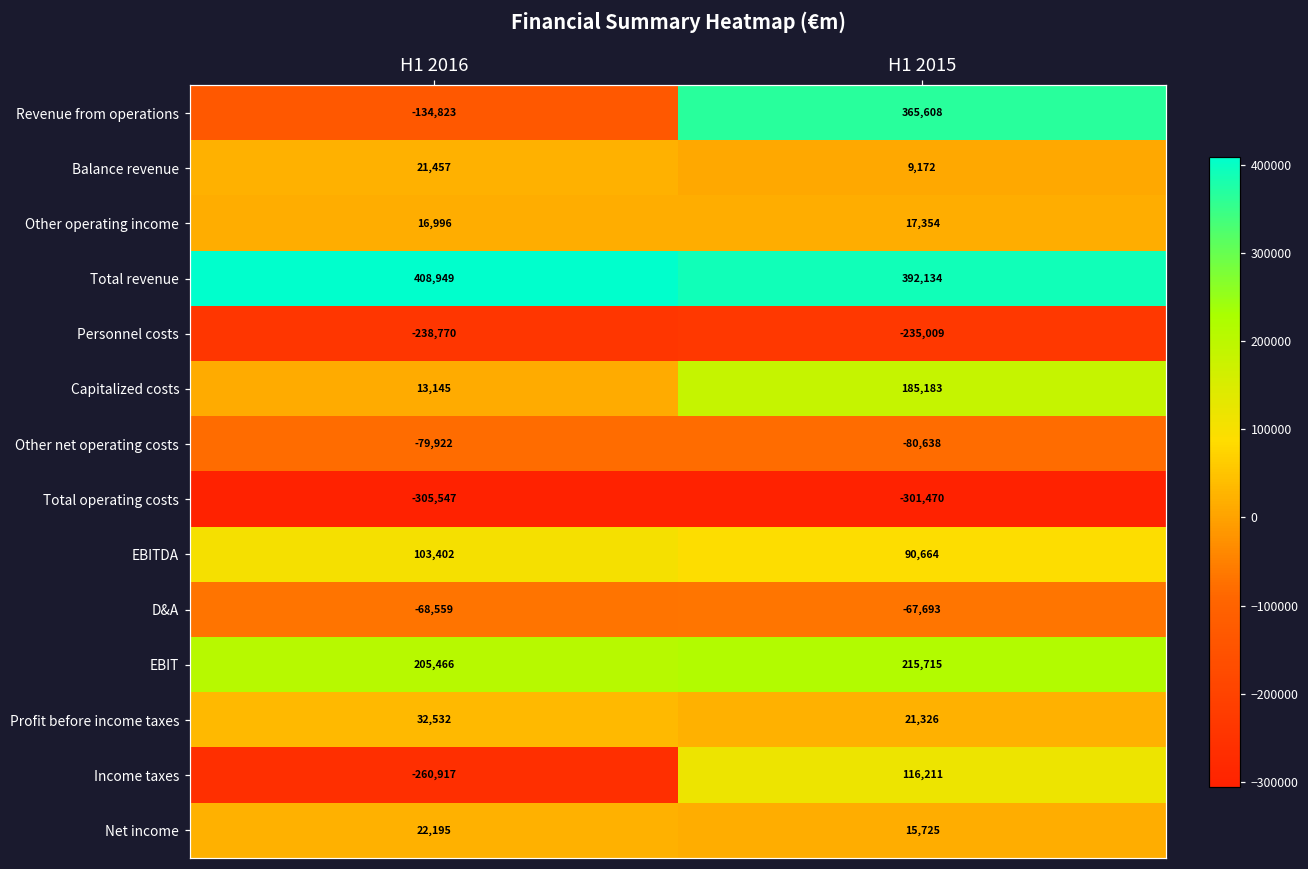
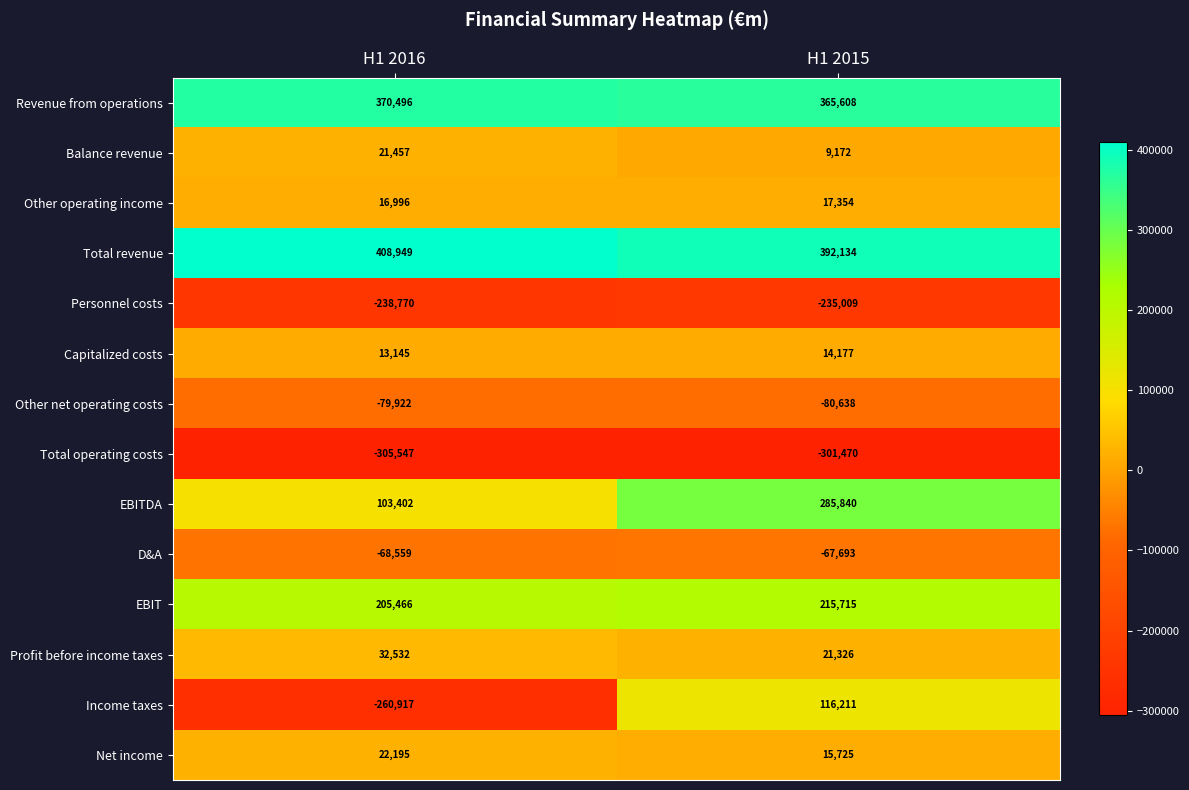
  {
    "Revenue from operations": {
-     "H1 2016": "-134,823",
+     "H1 2016": "370,496",
      "H1 2015": "365,608"
    },
    "Balance revenue": {
      "H1 2016": "21,457",
      "H1 2015": "9,172"
    },
    "Other operating income": {
      "H1 2016": "16,996",
      "H1 2015": "17,354"
    },
    "Total revenue": {
      "H1 2016": "408,949",
      "H1 2015": "392,134"
    },
    "Personnel costs": {
      "H1 2016": "-238,770",
      "H1 2015": "-235,009"
    },
    "Capitalized costs": {
      "H1 2016": "13,145",
-     "H1 2015": "185,183"
+     "H1 2015": "14,177"
    },
    "Other net operating costs": {
      "H1 2016": "-79,922",
      "H1 2015": "-80,638"
    },
    "Total operating costs": {
      "H1 2016": "-305,547",
      "H1 2015": "-301,470"
    },
    "EBITDA": {
      "H1 2016": "103,402",
-     "H1 2015": "90,664"
+     "H1 2015": "285,840"
    },
    "D&A": {
      "H1 2016": "-68,559",
      "H1 2015": "-67,693"
    },
    "EBIT": {
      "H1 2016": "205,466",
      "H1 2015": "215,715"
    },
    "Profit before income taxes": {
      "H1 2016": "32,532",
      "H1 2015": "21,326"
    },
    "Income taxes": {
      "H1 2016": "-260,917",
      "H1 2015": "116,211"
    },
    "Net income": {
      "H1 2016": "22,195",
      "H1 2015": "15,725"
    }
  }
